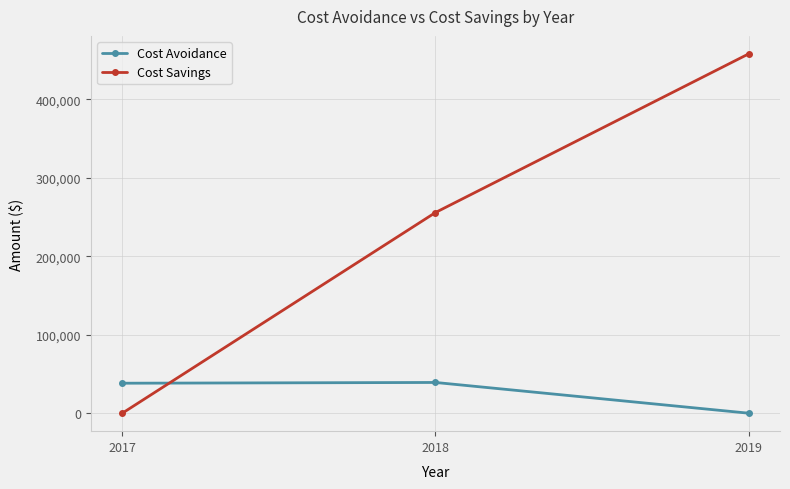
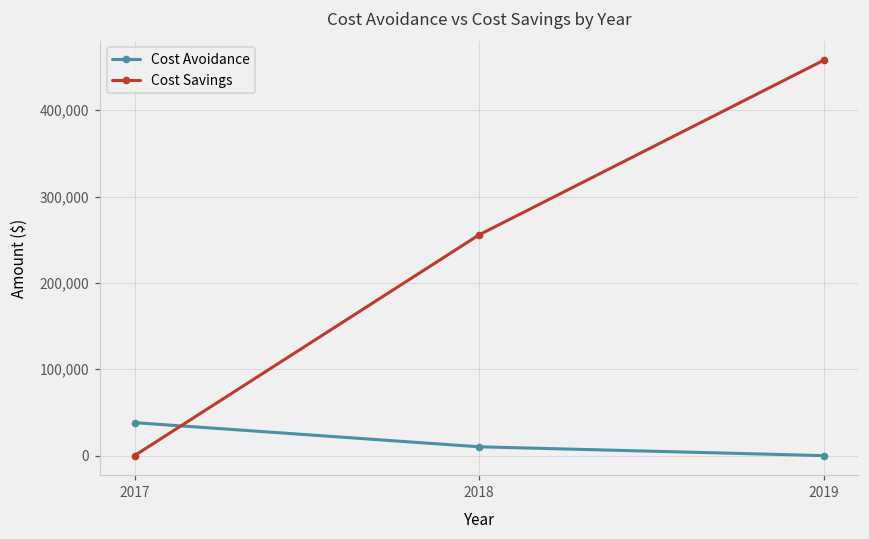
  {
    "Cost Avoidance": {
      "2017": "40,000",
-     "2018": "40,000",
+     "2018": "10,000",
      "2019": "0"
    },
    "Cost Savings": {
      "2017": "0",
      "2018": "260,000",
      "2019": "460,000"
    }
  }
